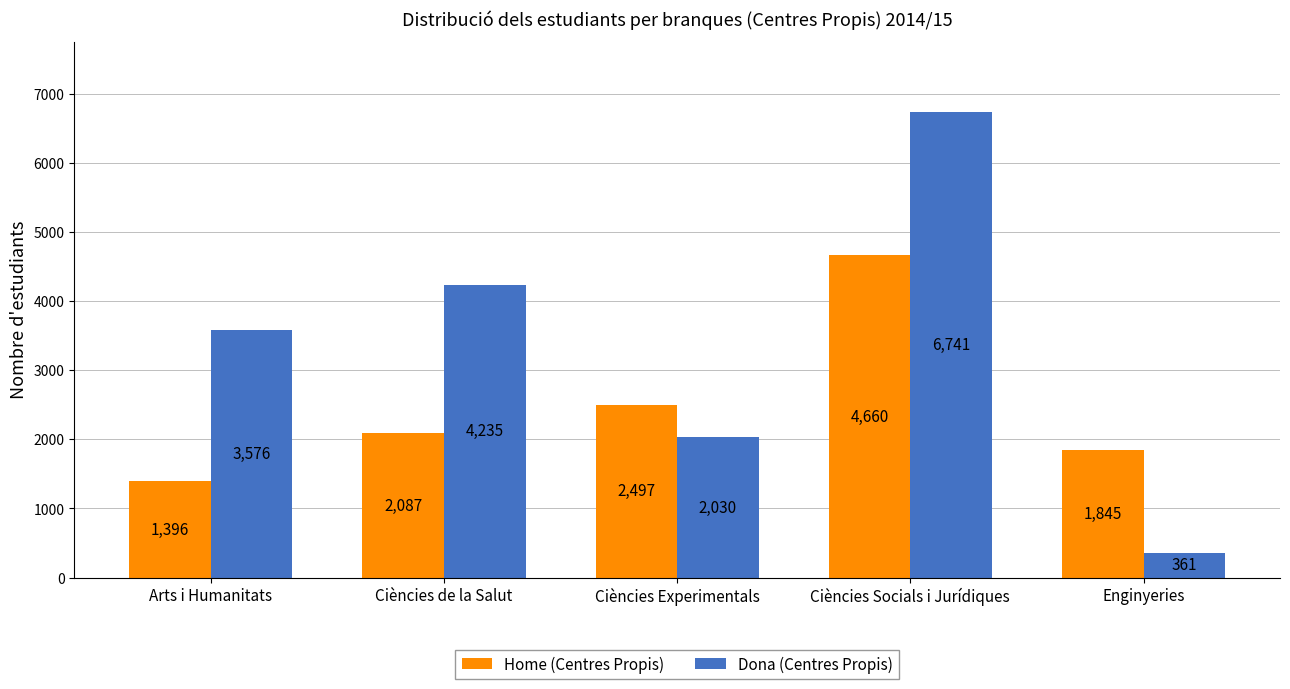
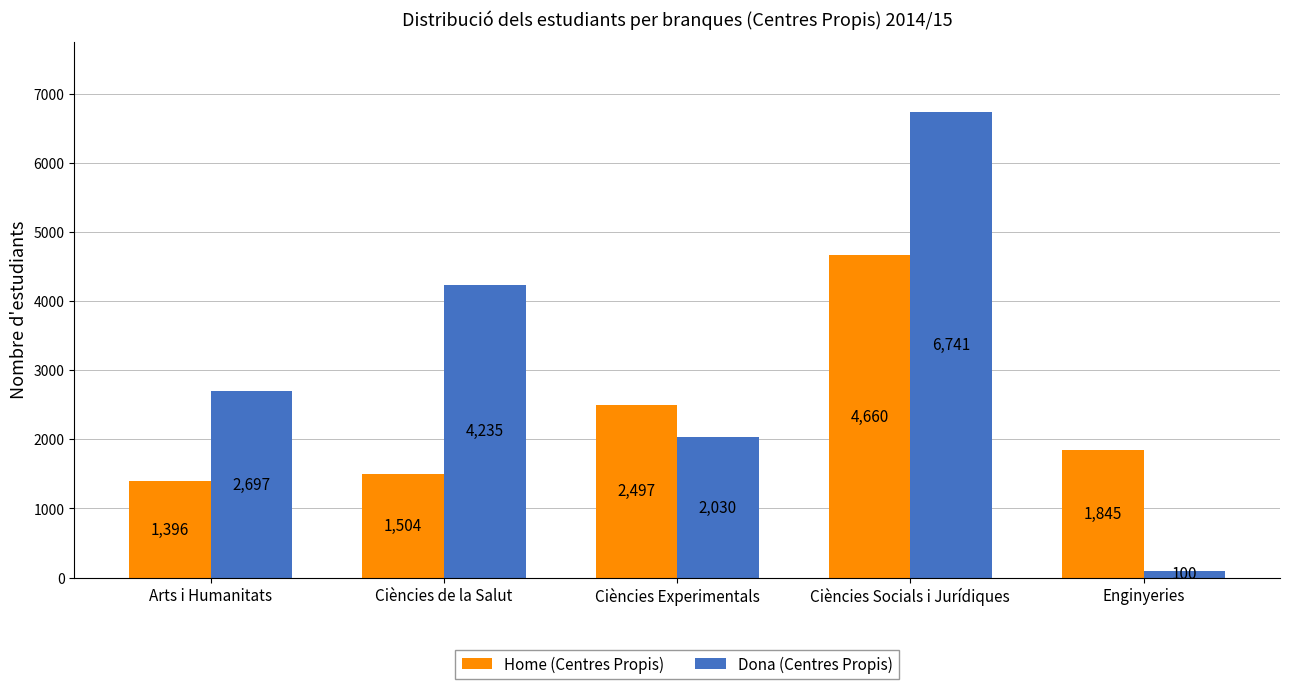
  {
    "Home (Centres Propis)": {
      "Arts i Humanitats": "1,396",
-     "Ciències de la Salut": "2,087",
+     "Ciències de la Salut": "1,504",
      "Ciències Experimentals": "2,497",
      "Ciències Socials i Jurídiques": "4,660",
      "Enginyeries": "1,845"
    },
    "Dona (Centres Propis)": {
-     "Arts i Humanitats": "3,576",
+     "Arts i Humanitats": "2,697",
      "Ciències de la Salut": "4,235",
      "Ciències Experimentals": "2,030",
      "Ciències Socials i Jurídiques": "6,741",
-     "Enginyeries": "361"
+     "Enginyeries": "100"
    }
  }
